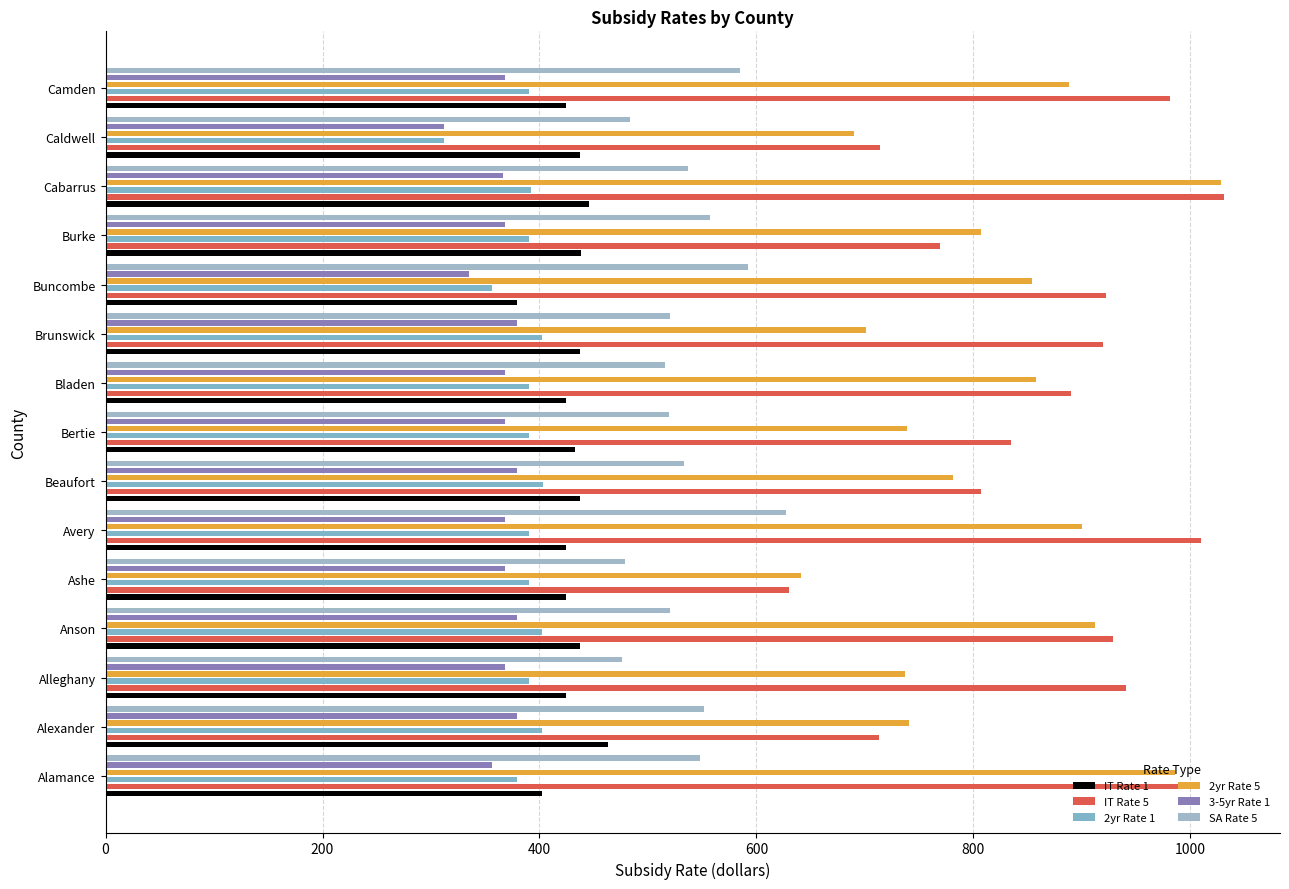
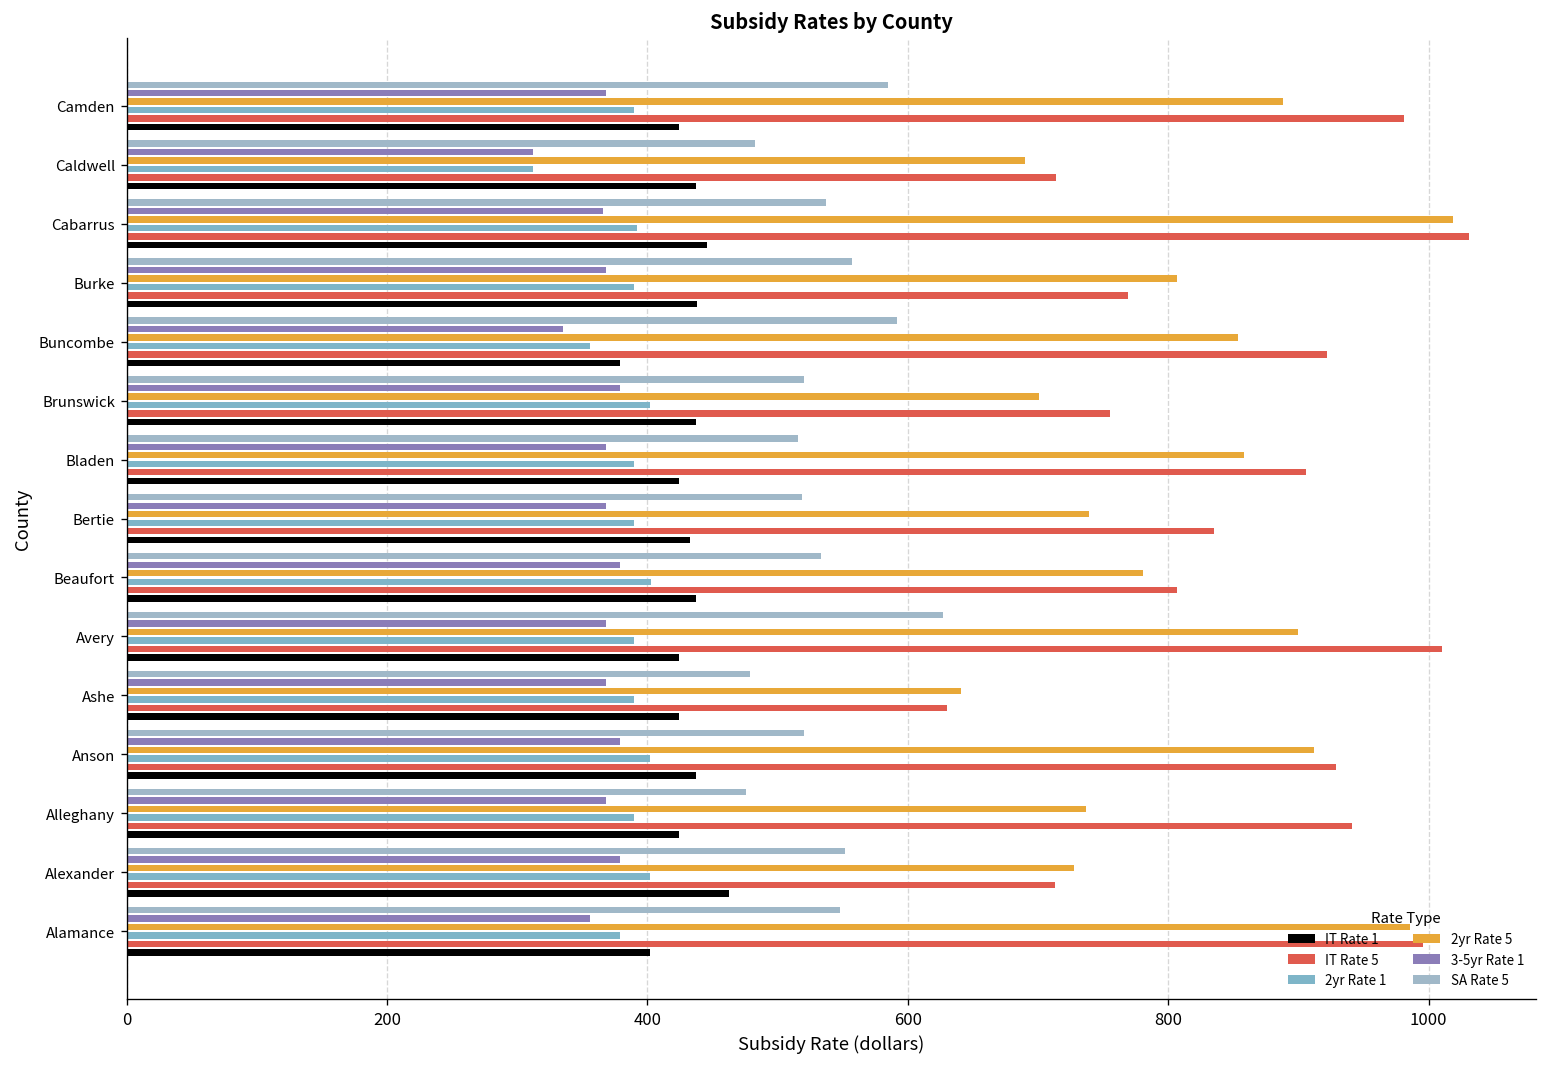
  {
    "IT Rate 1": {
      "Camden": 424,
      "Caldwell": 437,
      "Cabarrus": 446,
      "Burke": 438,
      "Buncombe": 379,
      "Brunswick": 437,
      "Bladen": 424,
      "Bertie": 433,
      "Beaufort": 437,
      "Avery": 424,
      "Ashe": 424,
      "Anson": 437,
      "Alleghany": 424,
      "Alexander": 463,
      "Alamance": 402
    },
    "IT Rate 5": {
      "Camden": 981,
      "Caldwell": 714,
      "Cabarrus": 1031,
      "Burke": 769,
      "Buncombe": 922,
-     "Brunswick": 919,
-     "Bladen": 890,
+     "Brunswick": 755,
+     "Bladen": 906,
      "Bertie": 835,
      "Beaufort": 807,
      "Avery": 1010,
      "Ashe": 630,
      "Anson": 929,
      "Alleghany": 941,
      "Alexander": 713,
      "Alamance": 996
    },
    "2yr Rate 5": {
      "Camden": 888,
      "Caldwell": 690,
-     "Cabarrus": 1028,
+     "Cabarrus": 1019,
      "Burke": 807,
      "Buncombe": 854,
      "Brunswick": 701,
      "Bladen": 858,
      "Bertie": 739,
      "Beaufort": 781,
      "Avery": 900,
      "Ashe": 641,
      "Anson": 912,
      "Alleghany": 737,
-     "Alexander": 741,
+     "Alexander": 728,
      "Alamance": 986
    }
  }
